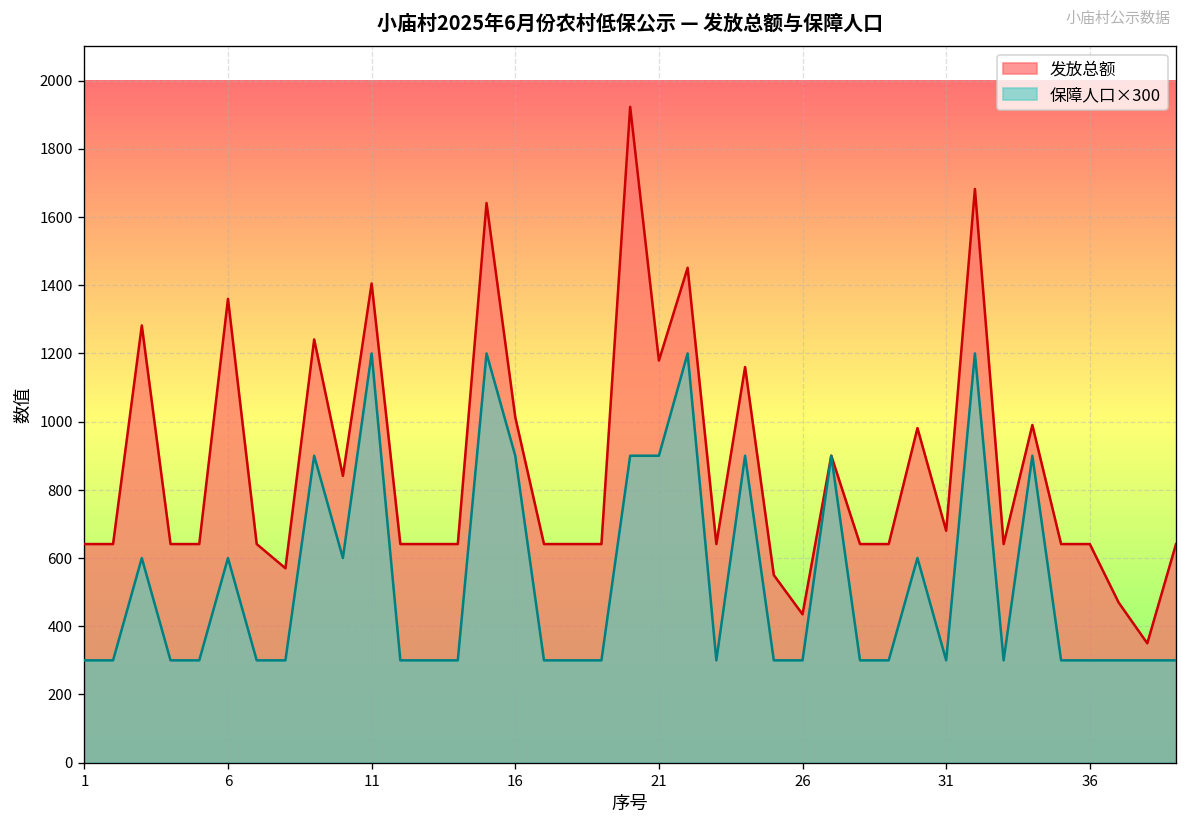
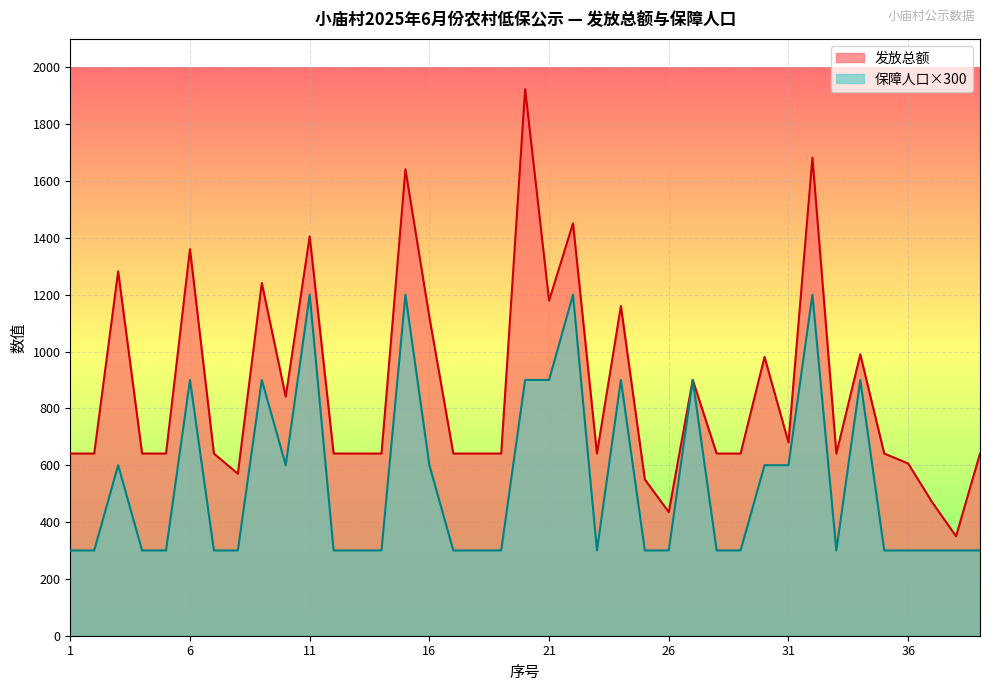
  {
    "发放总额": {
      "1": 640,
      "6": 1360,
      "11": 1410,
-     "16": 1010,
+     "16": 1120,
      "21": 1180,
      "26": 440,
      "31": 680,
-     "36": 640
+     "36": 610
    },
    "保障人口×300": {
      "1": 300,
-     "6": 600,
+     "6": 900,
      "11": 1200,
-     "16": 900,
+     "16": 600,
      "21": 900,
      "26": 300,
-     "31": 300,
+     "31": 600,
      "36": 300
    }
  }
